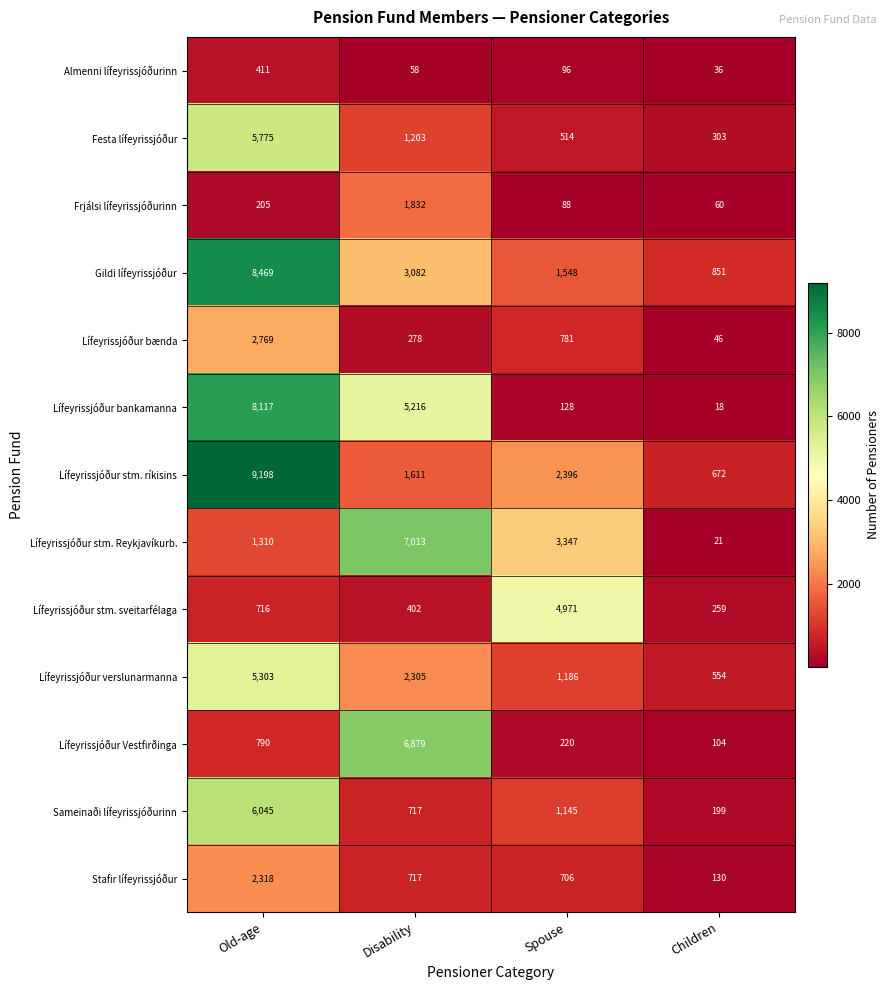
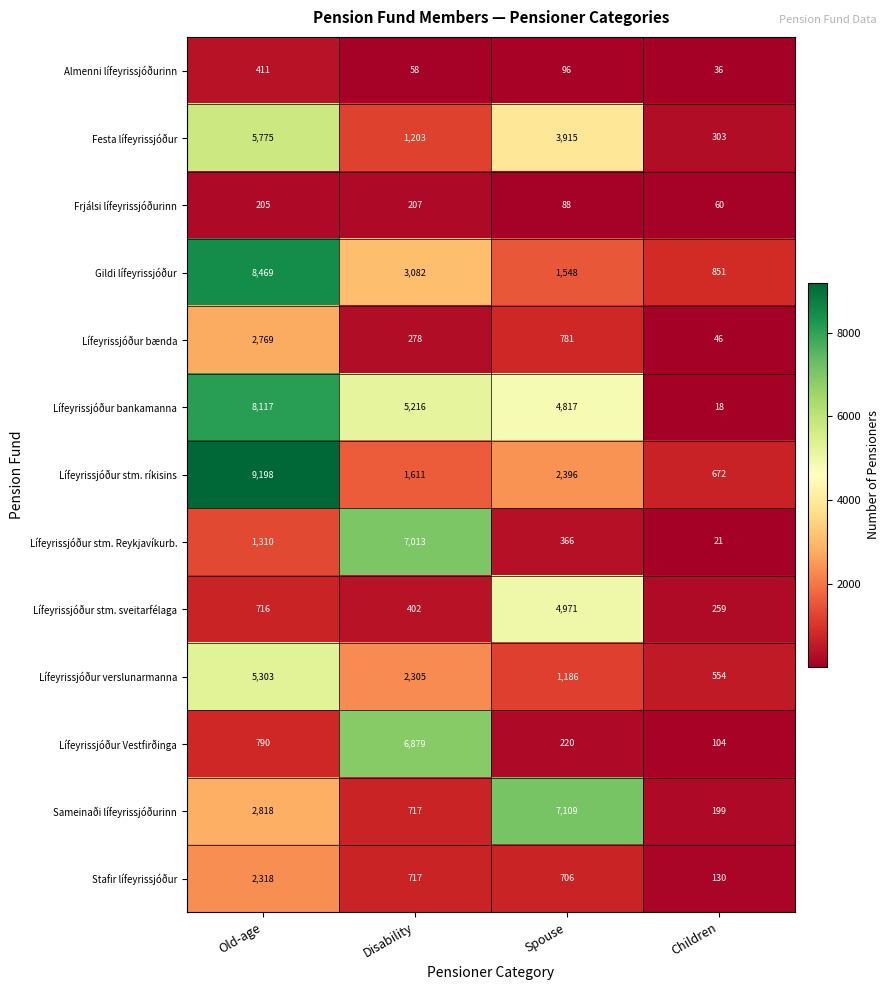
  {
    "Almenni lífeyrissjóðurinn": {
      "Old-age": "411",
      "Disability": "58",
      "Spouse": "96",
      "Children": "36"
    },
    "Festa lífeyrissjóður": {
      "Old-age": "5,775",
      "Disability": "1,203",
-     "Spouse": "514",
+     "Spouse": "3,915",
      "Children": "303"
    },
    "Frjálsi lífeyrissjóðurinn": {
      "Old-age": "205",
-     "Disability": "1,832",
+     "Disability": "207",
      "Spouse": "88",
      "Children": "60"
    },
    "Gildi lífeyrissjóður": {
      "Old-age": "8,469",
      "Disability": "3,082",
      "Spouse": "1,548",
      "Children": "851"
    },
    "Lífeyrissjóður bænda": {
      "Old-age": "2,769",
      "Disability": "278",
      "Spouse": "781",
      "Children": "46"
    },
    "Lífeyrissjóður bankamanna": {
      "Old-age": "8,117",
      "Disability": "5,216",
-     "Spouse": "128",
+     "Spouse": "4,817",
      "Children": "18"
    },
    "Lífeyrissjóður stm. ríkisins": {
      "Old-age": "9,198",
      "Disability": "1,611",
      "Spouse": "2,396",
      "Children": "672"
    },
    "Lífeyrissjóður stm. Reykjavíkurb.": {
      "Old-age": "1,310",
      "Disability": "7,013",
-     "Spouse": "3,347",
+     "Spouse": "366",
      "Children": "21"
    },
    "Lífeyrissjóður stm. sveitarfélaga": {
      "Old-age": "716",
      "Disability": "402",
      "Spouse": "4,971",
      "Children": "259"
    },
    "Lífeyrissjóður verslunarmanna": {
      "Old-age": "5,303",
      "Disability": "2,305",
      "Spouse": "1,186",
      "Children": "554"
    },
    "Lífeyrissjóður Vestfirðinga": {
      "Old-age": "790",
      "Disability": "6,879",
      "Spouse": "220",
      "Children": "104"
    },
    "Sameinaði lífeyrissjóðurinn": {
-     "Old-age": "6,045",
+     "Old-age": "2,818",
      "Disability": "717",
-     "Spouse": "1,145",
+     "Spouse": "7,109",
      "Children": "199"
    },
    "Stafir lífeyrissjóður": {
      "Old-age": "2,318",
      "Disability": "717",
      "Spouse": "706",
      "Children": "130"
    }
  }
